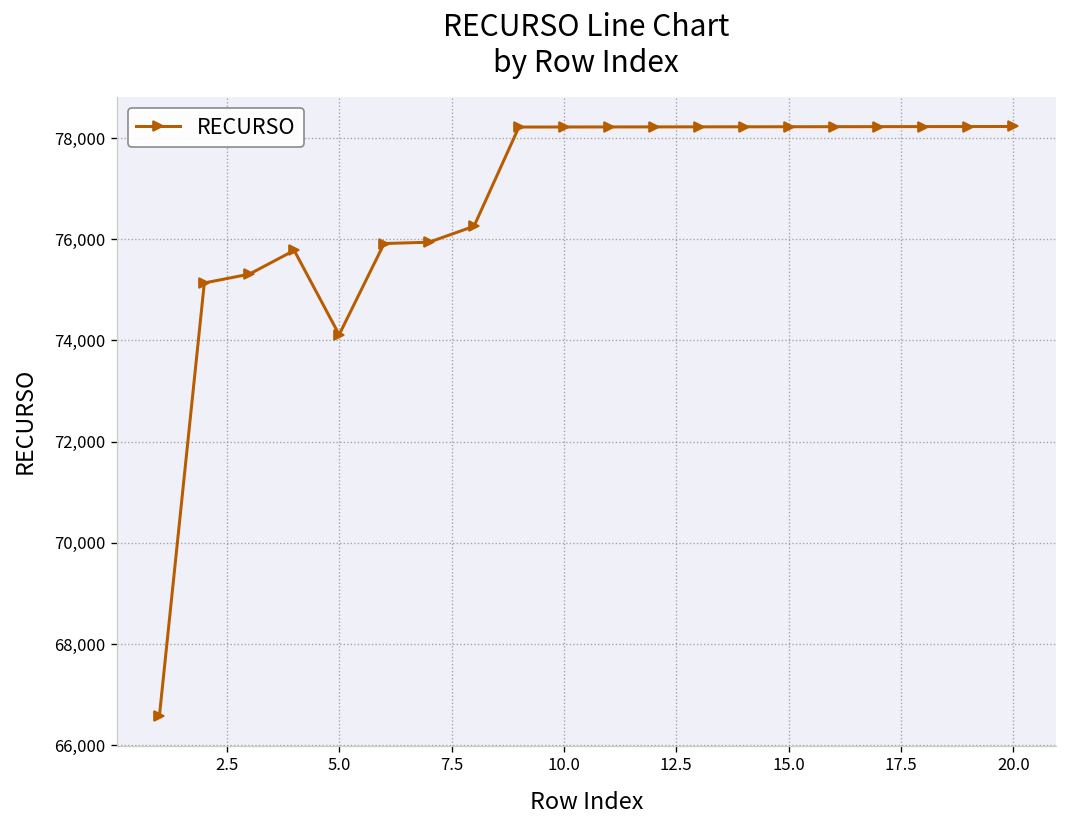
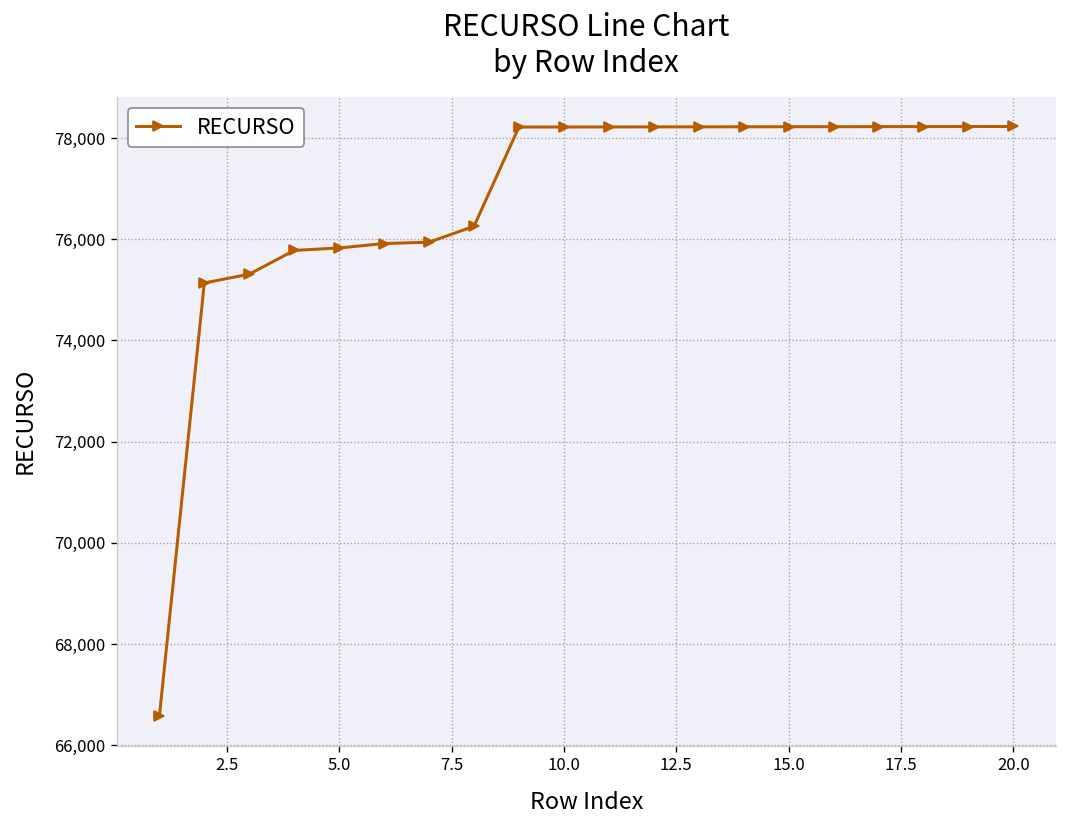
  {
-   "5.0": "74,100",
+   "5.0": "75,800",
    "10.0": "78,200",
    "15.0": "78,200",
    "20.0": "78,200"
  }
